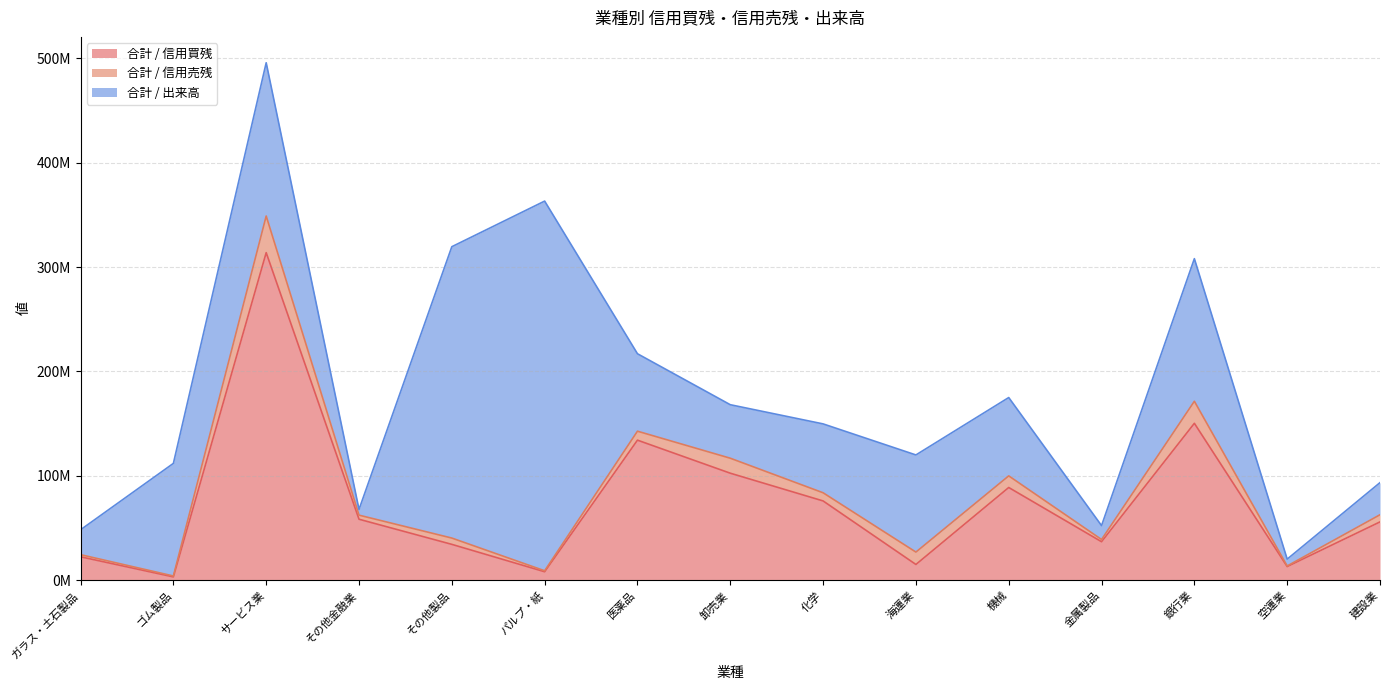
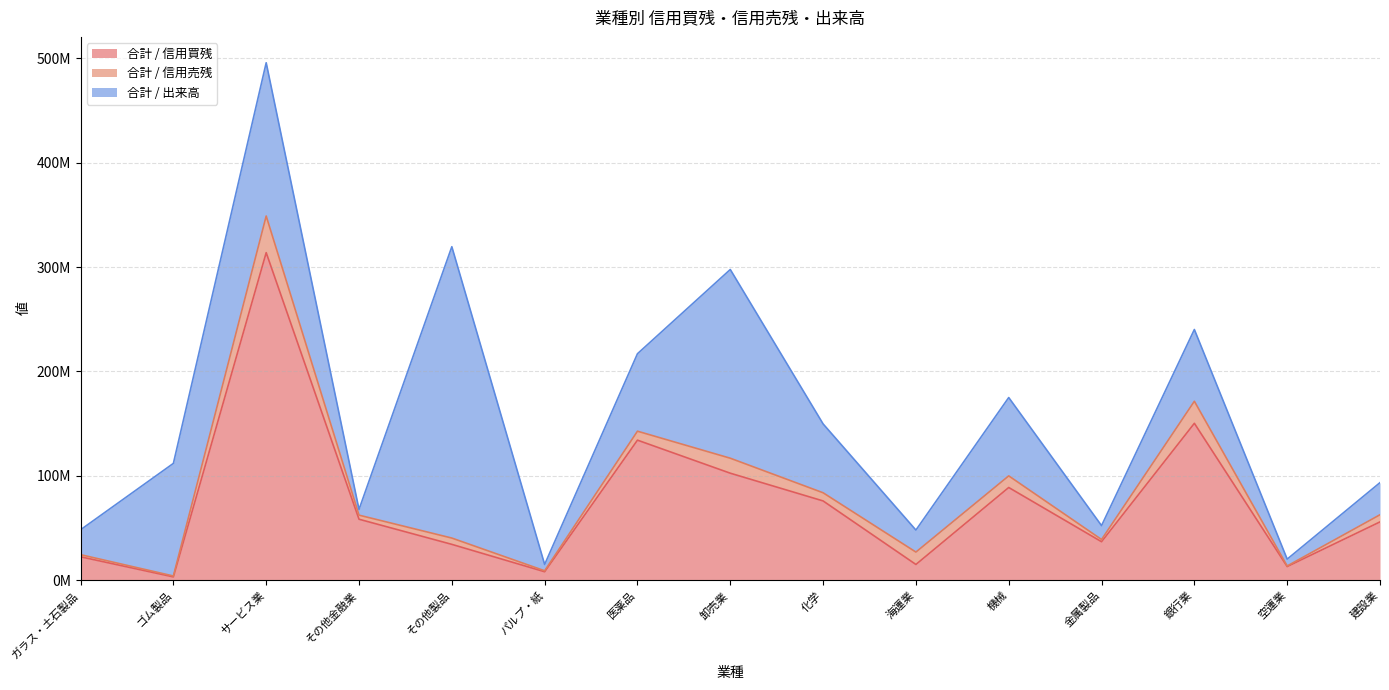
  {
    "合計 / 出来高": {
      "ガラス・土石製品": 24000000,
      "ゴム製品": 108000000,
      "サービス業": 147000000,
      "その他金融業": 5000000,
      "その他製品": 279000000,
-     "パルプ・紙": 354000000,
+     "パルプ・紙": 6000000,
      "医薬品": 74000000,
-     "卸売業": 51000000,
+     "卸売業": 181000000,
      "化学": 66000000,
-     "海運業": 93000000,
+     "海運業": 21000000,
      "機械": 75000000,
      "金属製品": 13000000,
-     "銀行業": 137000000,
+     "銀行業": 69000000,
      "空運業": 7000000,
      "建設業": 31000000
    }
  }
